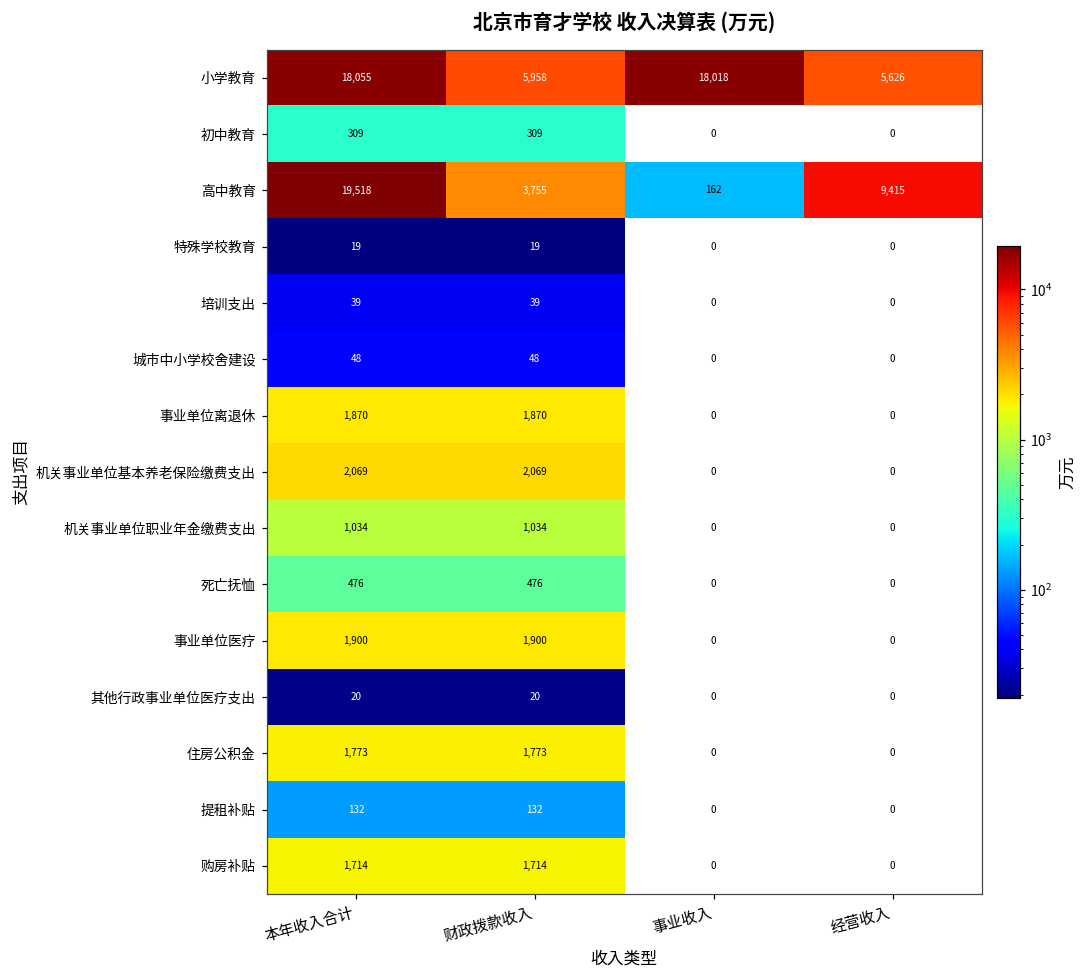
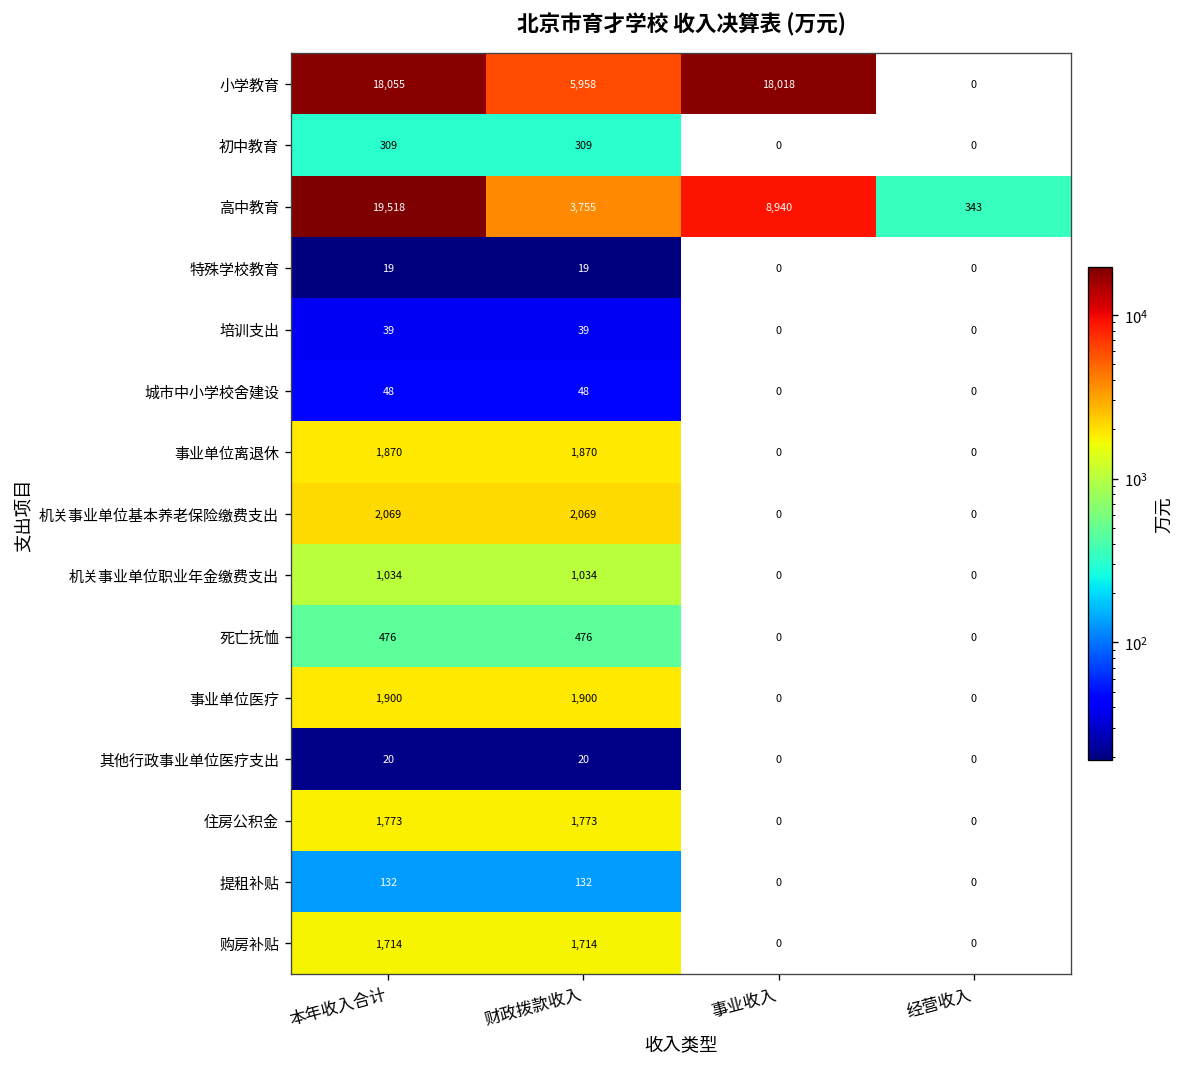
  {
    "小学教育": {
      "本年收入合计": "18,055",
      "财政拨款收入": "5,958",
      "事业收入": "18,018",
-     "经营收入": "5,626"
+     "经营收入": "0"
    },
    "初中教育": {
      "本年收入合计": "309",
      "财政拨款收入": "309",
      "事业收入": "0",
      "经营收入": "0"
    },
    "高中教育": {
      "本年收入合计": "19,518",
      "财政拨款收入": "3,755",
-     "事业收入": "162",
-     "经营收入": "9,415"
+     "事业收入": "8,940",
+     "经营收入": "343"
    },
    "特殊学校教育": {
      "本年收入合计": "19",
      "财政拨款收入": "19",
      "事业收入": "0",
      "经营收入": "0"
    },
    "培训支出": {
      "本年收入合计": "39",
      "财政拨款收入": "39",
      "事业收入": "0",
      "经营收入": "0"
    },
    "城市中小学校舍建设": {
      "本年收入合计": "48",
      "财政拨款收入": "48",
      "事业收入": "0",
      "经营收入": "0"
    },
    "事业单位离退休": {
      "本年收入合计": "1,870",
      "财政拨款收入": "1,870",
      "事业收入": "0",
      "经营收入": "0"
    },
    "机关事业单位基本养老保险缴费支出": {
      "本年收入合计": "2,069",
      "财政拨款收入": "2,069",
      "事业收入": "0",
      "经营收入": "0"
    },
    "机关事业单位职业年金缴费支出": {
      "本年收入合计": "1,034",
      "财政拨款收入": "1,034",
      "事业收入": "0",
      "经营收入": "0"
    },
    "死亡抚恤": {
      "本年收入合计": "476",
      "财政拨款收入": "476",
      "事业收入": "0",
      "经营收入": "0"
    },
    "事业单位医疗": {
      "本年收入合计": "1,900",
      "财政拨款收入": "1,900",
      "事业收入": "0",
      "经营收入": "0"
    },
    "其他行政事业单位医疗支出": {
      "本年收入合计": "20",
      "财政拨款收入": "20",
      "事业收入": "0",
      "经营收入": "0"
    },
    "住房公积金": {
      "本年收入合计": "1,773",
      "财政拨款收入": "1,773",
      "事业收入": "0",
      "经营收入": "0"
    },
    "提租补贴": {
      "本年收入合计": "132",
      "财政拨款收入": "132",
      "事业收入": "0",
      "经营收入": "0"
    },
    "购房补贴": {
      "本年收入合计": "1,714",
      "财政拨款收入": "1,714",
      "事业收入": "0",
      "经营收入": "0"
    }
  }
